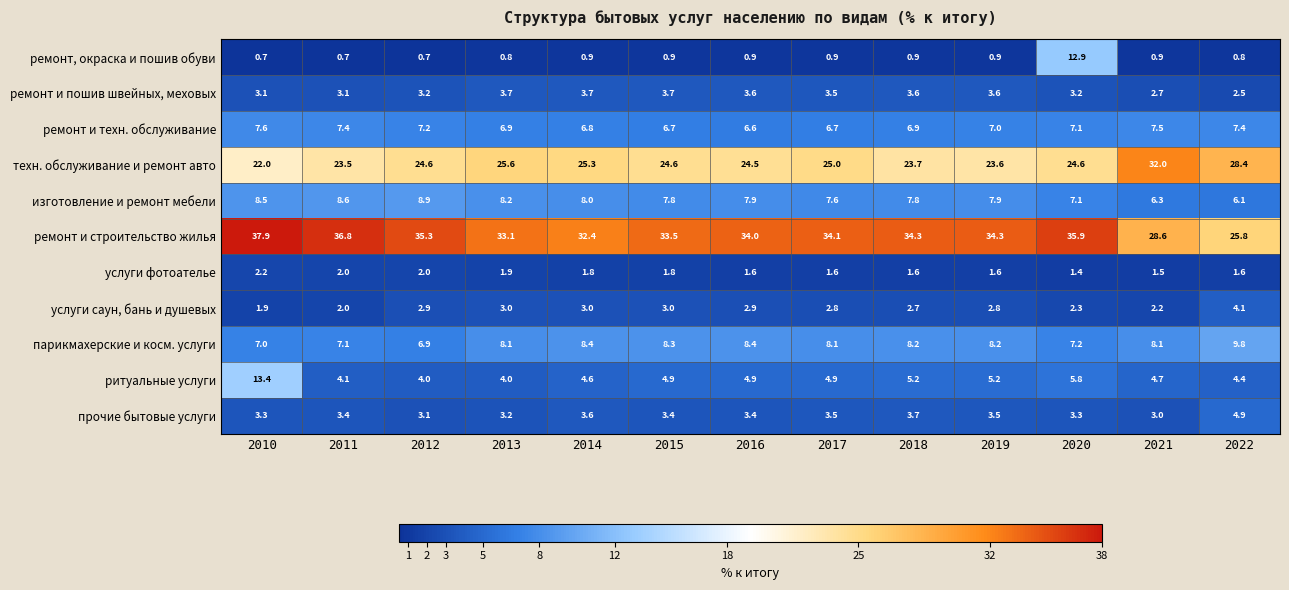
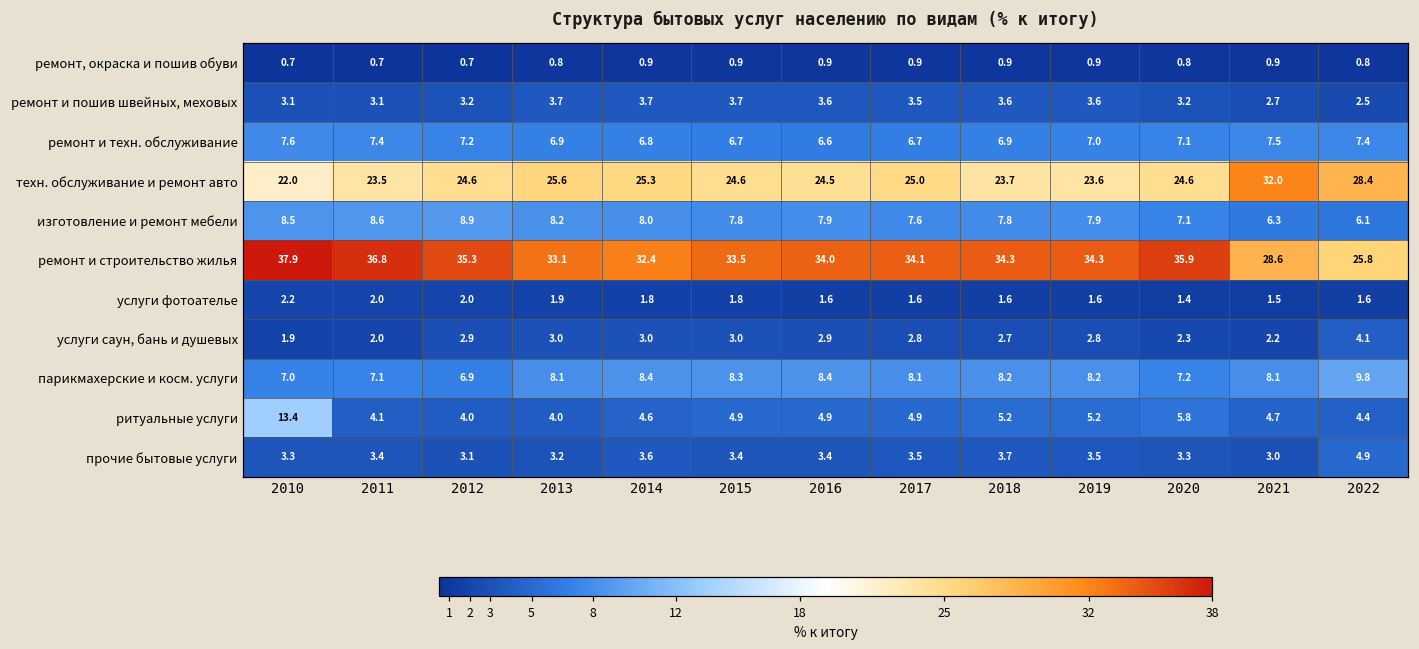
  {
    "ремонт, окраска и пошив обуви": {
      "2010": 0.7,
      "2011": 0.7,
      "2012": 0.7,
      "2013": 0.8,
      "2014": 0.9,
      "2015": 0.9,
      "2016": 0.9,
      "2017": 0.9,
      "2018": 0.9,
      "2019": 0.9,
-     "2020": 12.9,
+     "2020": 0.8,
      "2021": 0.9,
      "2022": 0.8
    },
    "ремонт и пошив швейных, меховых": {
      "2010": 3.1,
      "2011": 3.1,
      "2012": 3.2,
      "2013": 3.7,
      "2014": 3.7,
      "2015": 3.7,
      "2016": 3.6,
      "2017": 3.5,
      "2018": 3.6,
      "2019": 3.6,
      "2020": 3.2,
      "2021": 2.7,
      "2022": 2.5
    },
    "ремонт и техн. обслуживание": {
      "2010": 7.6,
      "2011": 7.4,
      "2012": 7.2,
      "2013": 6.9,
      "2014": 6.8,
      "2015": 6.7,
      "2016": 6.6,
      "2017": 6.7,
      "2018": 6.9,
      "2019": 7.0,
      "2020": 7.1,
      "2021": 7.5,
      "2022": 7.4
    },
    "техн. обслуживание и ремонт авто": {
      "2010": 22.0,
      "2011": 23.5,
      "2012": 24.6,
      "2013": 25.6,
      "2014": 25.3,
      "2015": 24.6,
      "2016": 24.5,
      "2017": 25.0,
      "2018": 23.7,
      "2019": 23.6,
      "2020": 24.6,
      "2021": 32.0,
      "2022": 28.4
    },
    "изготовление и ремонт мебели": {
      "2010": 8.5,
      "2011": 8.6,
      "2012": 8.9,
      "2013": 8.2,
      "2014": 8.0,
      "2015": 7.8,
      "2016": 7.9,
      "2017": 7.6,
      "2018": 7.8,
      "2019": 7.9,
      "2020": 7.1,
      "2021": 6.3,
      "2022": 6.1
    },
    "ремонт и строительство жилья": {
      "2010": 37.9,
      "2011": 36.8,
      "2012": 35.3,
      "2013": 33.1,
      "2014": 32.4,
      "2015": 33.5,
      "2016": 34.0,
      "2017": 34.1,
      "2018": 34.3,
      "2019": 34.3,
      "2020": 35.9,
      "2021": 28.6,
      "2022": 25.8
    },
    "услуги фотоателье": {
      "2010": 2.2,
      "2011": 2.0,
      "2012": 2.0,
      "2013": 1.9,
      "2014": 1.8,
      "2015": 1.8,
      "2016": 1.6,
      "2017": 1.6,
      "2018": 1.6,
      "2019": 1.6,
      "2020": 1.4,
      "2021": 1.5,
      "2022": 1.6
    },
    "услуги саун, бань и душевых": {
      "2010": 1.9,
      "2011": 2.0,
      "2012": 2.9,
      "2013": 3.0,
      "2014": 3.0,
      "2015": 3.0,
      "2016": 2.9,
      "2017": 2.8,
      "2018": 2.7,
      "2019": 2.8,
      "2020": 2.3,
      "2021": 2.2,
      "2022": 4.1
    },
    "парикмахерские и косм. услуги": {
      "2010": 7.0,
      "2011": 7.1,
      "2012": 6.9,
      "2013": 8.1,
      "2014": 8.4,
      "2015": 8.3,
      "2016": 8.4,
      "2017": 8.1,
      "2018": 8.2,
      "2019": 8.2,
      "2020": 7.2,
      "2021": 8.1,
      "2022": 9.8
    },
    "ритуальные услуги": {
      "2010": 13.4,
      "2011": 4.1,
      "2012": 4.0,
      "2013": 4.0,
      "2014": 4.6,
      "2015": 4.9,
      "2016": 4.9,
      "2017": 4.9,
      "2018": 5.2,
      "2019": 5.2,
      "2020": 5.8,
      "2021": 4.7,
      "2022": 4.4
    },
    "прочие бытовые услуги": {
      "2010": 3.3,
      "2011": 3.4,
      "2012": 3.1,
      "2013": 3.2,
      "2014": 3.6,
      "2015": 3.4,
      "2016": 3.4,
      "2017": 3.5,
      "2018": 3.7,
      "2019": 3.5,
      "2020": 3.3,
      "2021": 3.0,
      "2022": 4.9
    }
  }
